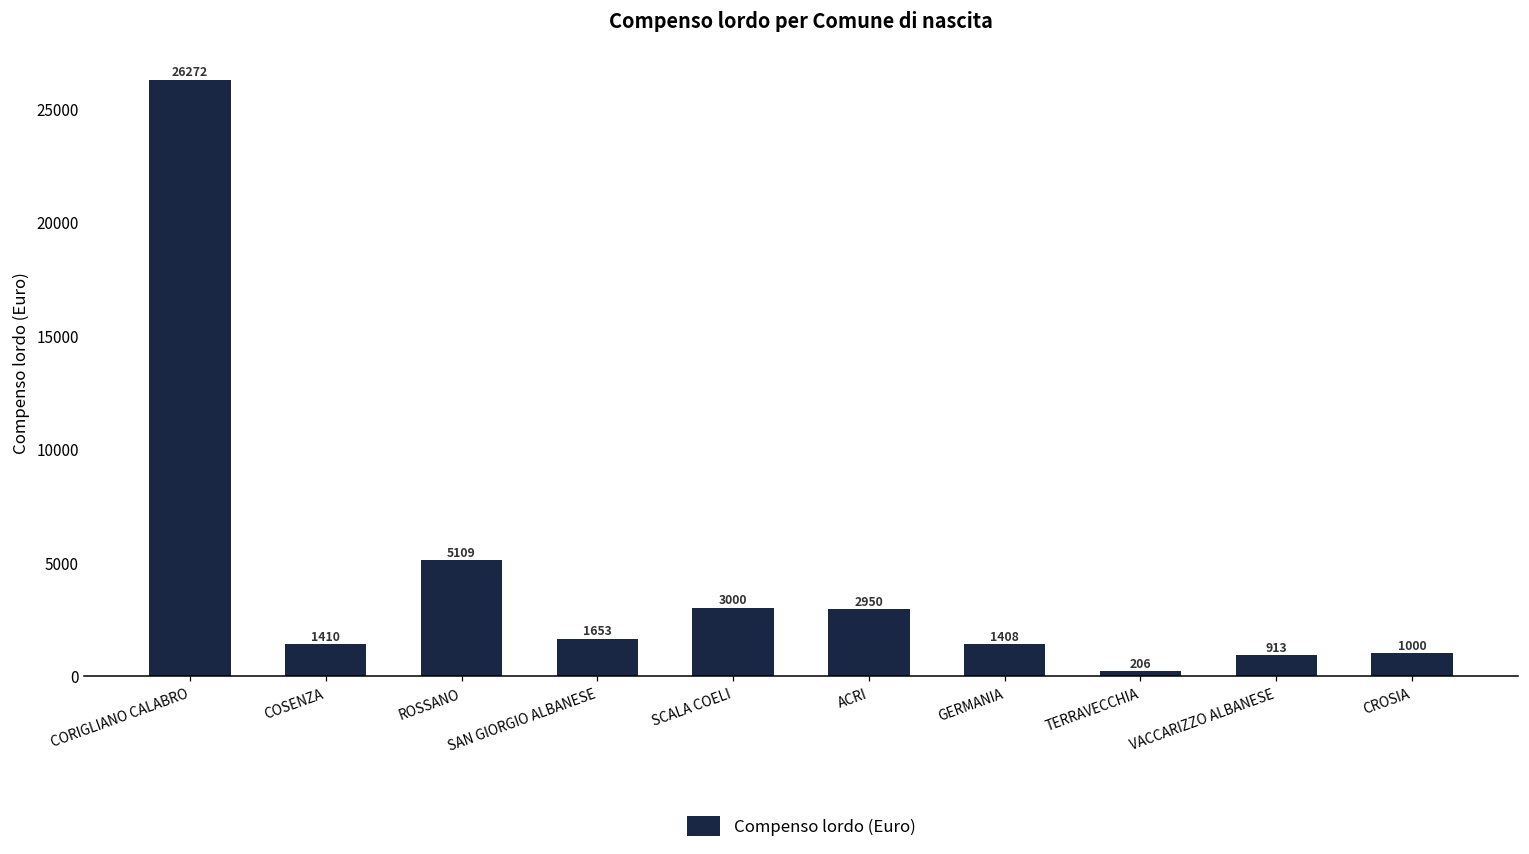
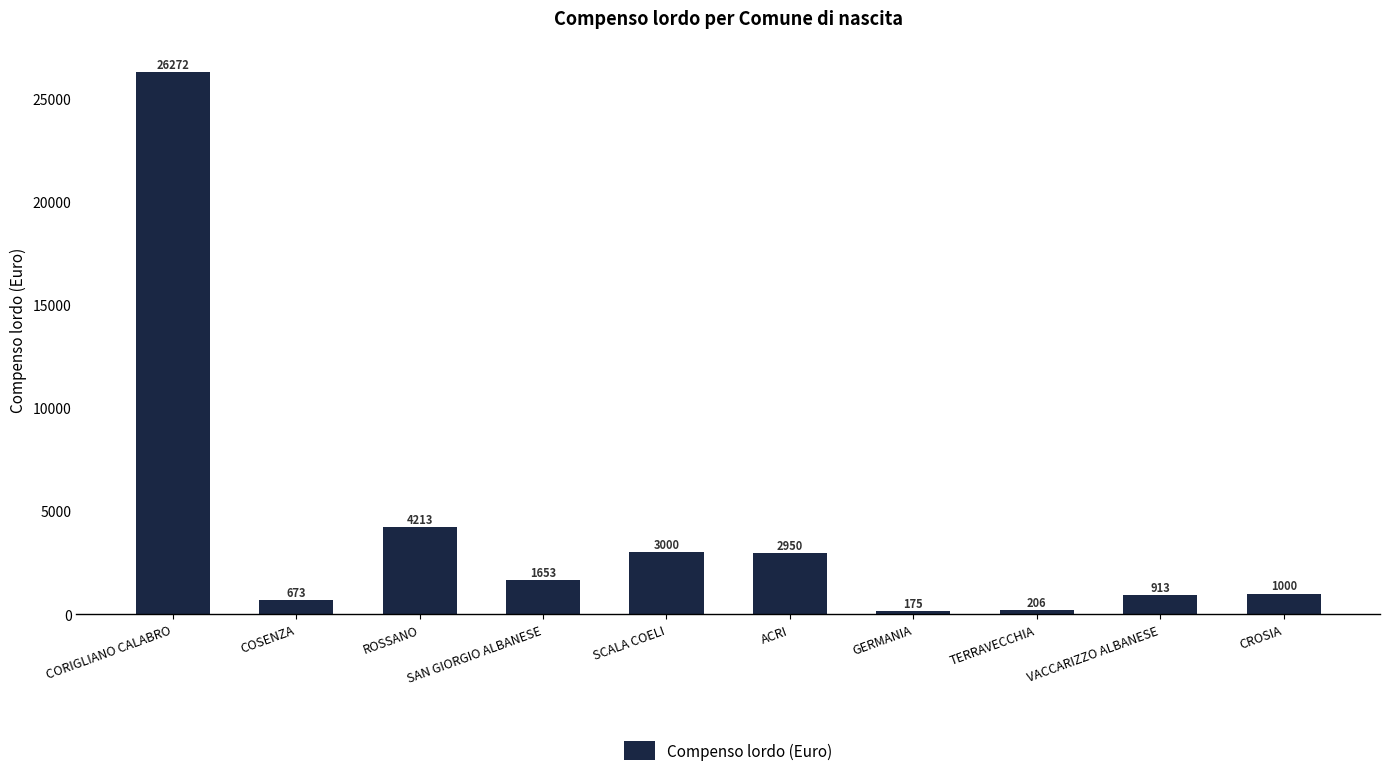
  {
    "CORIGLIANO CALABRO": 26272,
-   "COSENZA": 1410,
-   "ROSSANO": 5109,
+   "COSENZA": 673,
+   "ROSSANO": 4213,
    "SAN GIORGIO ALBANESE": 1653,
    "SCALA COELI": 3000,
    "ACRI": 2950,
-   "GERMANIA": 1408,
+   "GERMANIA": 175,
    "TERRAVECCHIA": 206,
    "VACCARIZZO ALBANESE": 913,
    "CROSIA": 1000
  }
